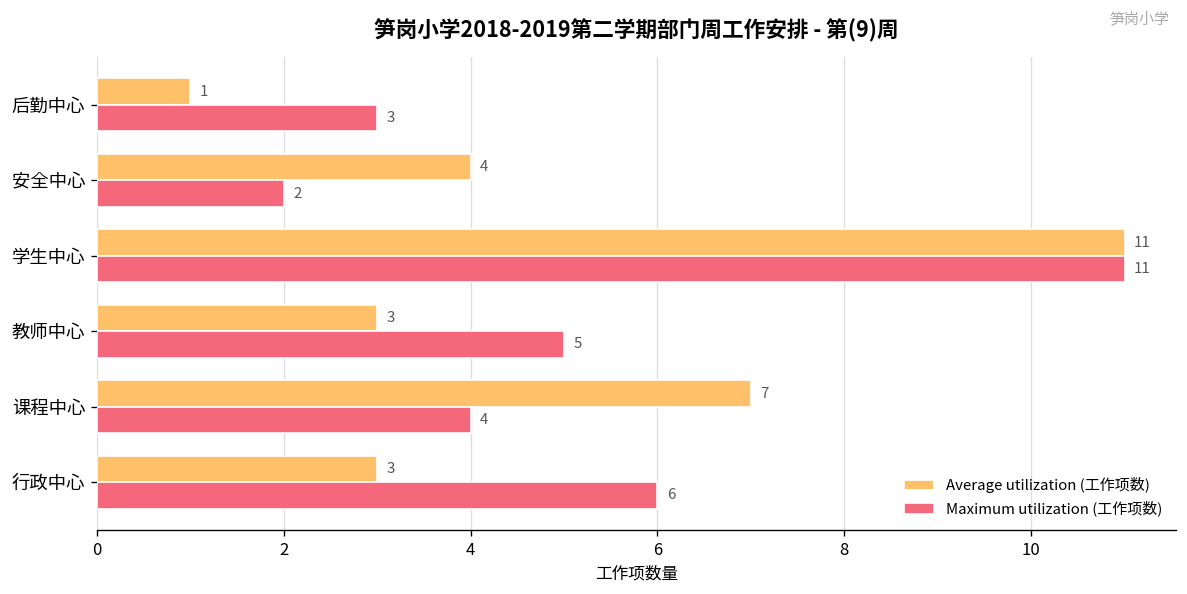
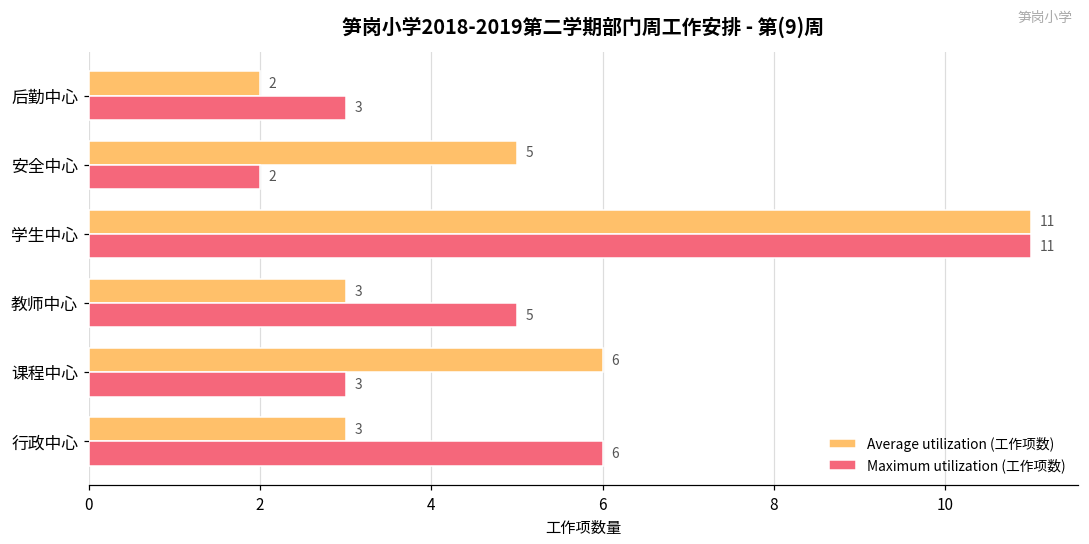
  {
    "Average utilization (工作项数)": {
-     "后勤中心": 1,
-     "安全中心": 4,
+     "后勤中心": 2,
+     "安全中心": 5,
      "学生中心": 11,
      "教师中心": 3,
-     "课程中心": 7,
+     "课程中心": 6,
      "行政中心": 3
    },
    "Maximum utilization (工作项数)": {
      "后勤中心": 3,
      "安全中心": 2,
      "学生中心": 11,
      "教师中心": 5,
-     "课程中心": 4,
+     "课程中心": 3,
      "行政中心": 6
    }
  }
